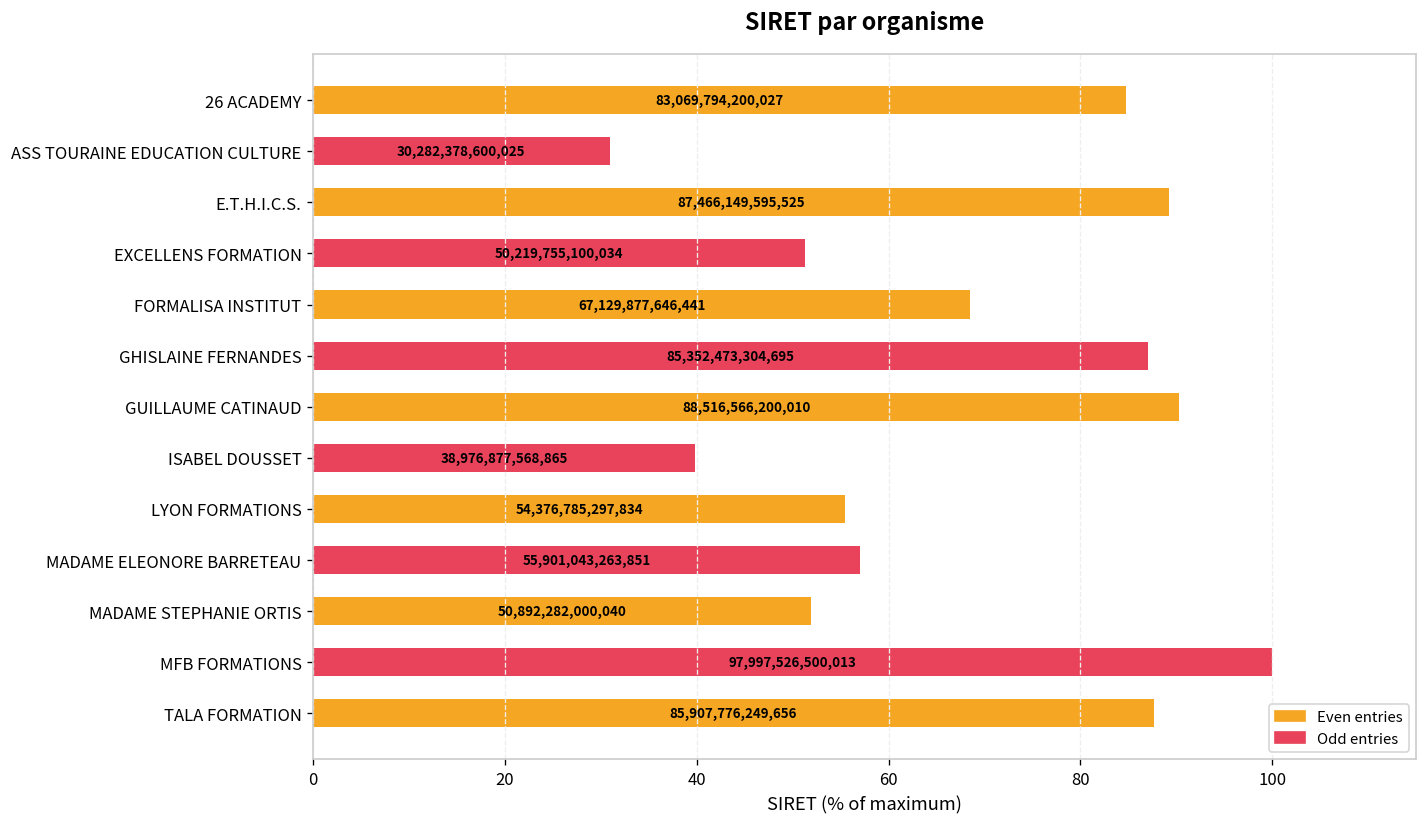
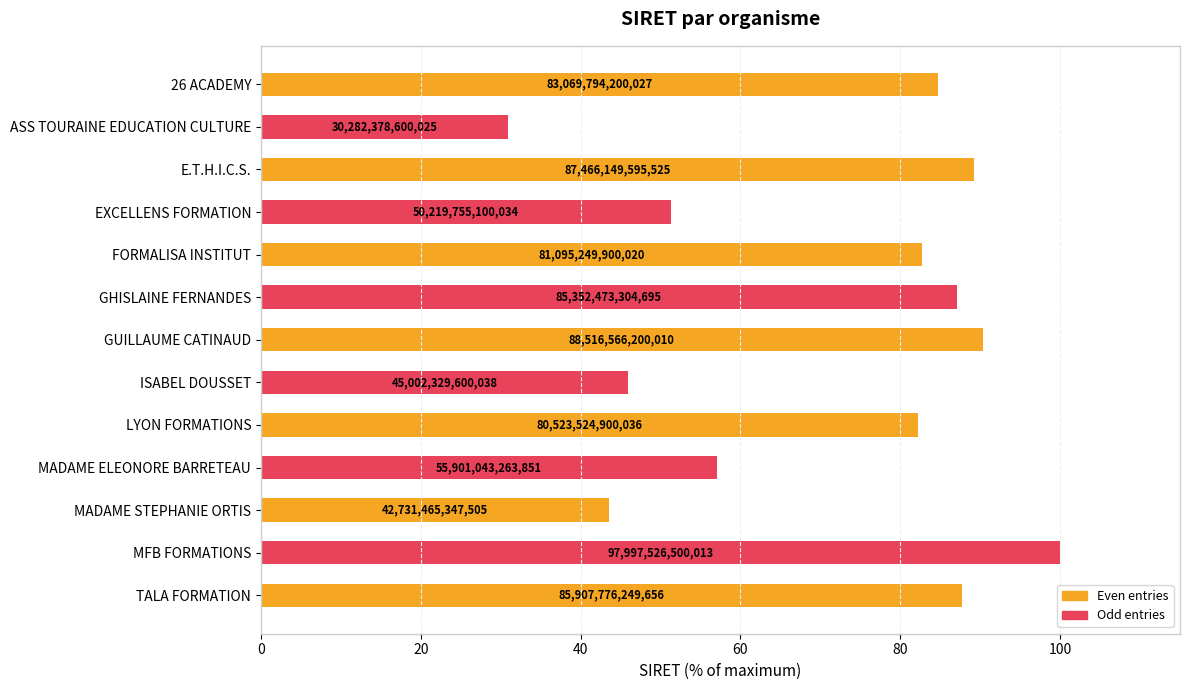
  {
-   "FORMALISA INSTITUT": "67,129,877,646,441",
-   "ISABEL DOUSSET": "38,976,877,568,865",
-   "LYON FORMATIONS": "54,376,785,297,834",
-   "MADAME STEPHANIE ORTIS": "50,892,282,000,040"
+   "FORMALISA INSTITUT": "81,095,249,900,020",
+   "ISABEL DOUSSET": "45,002,329,600,038",
+   "LYON FORMATIONS": "80,523,524,900,036",
+   "MADAME STEPHANIE ORTIS": "42,731,465,347,505"
  }
